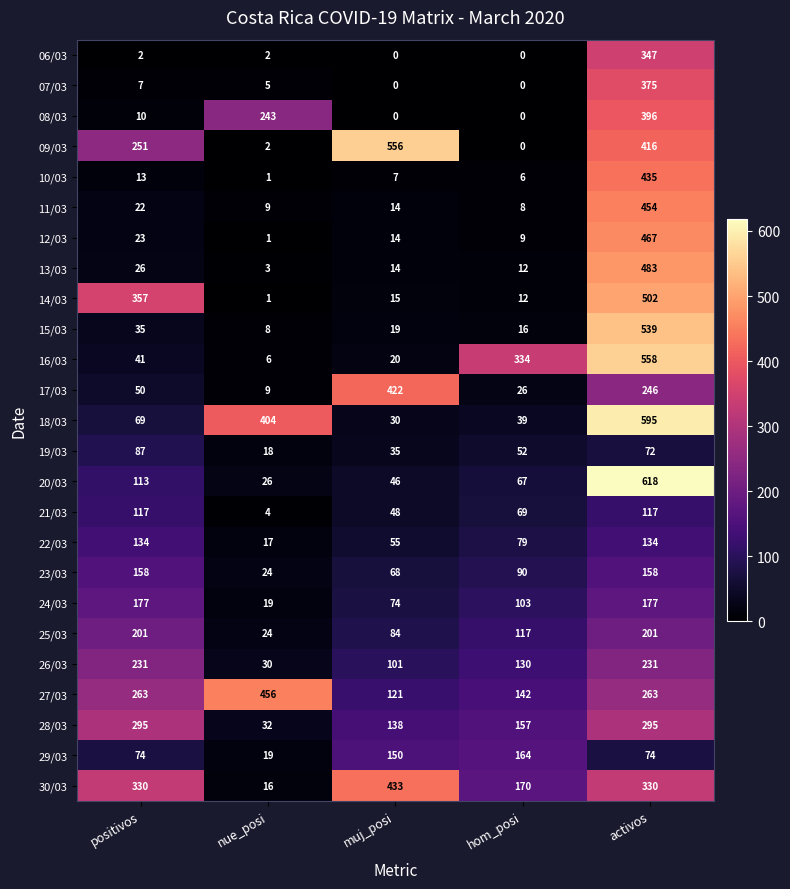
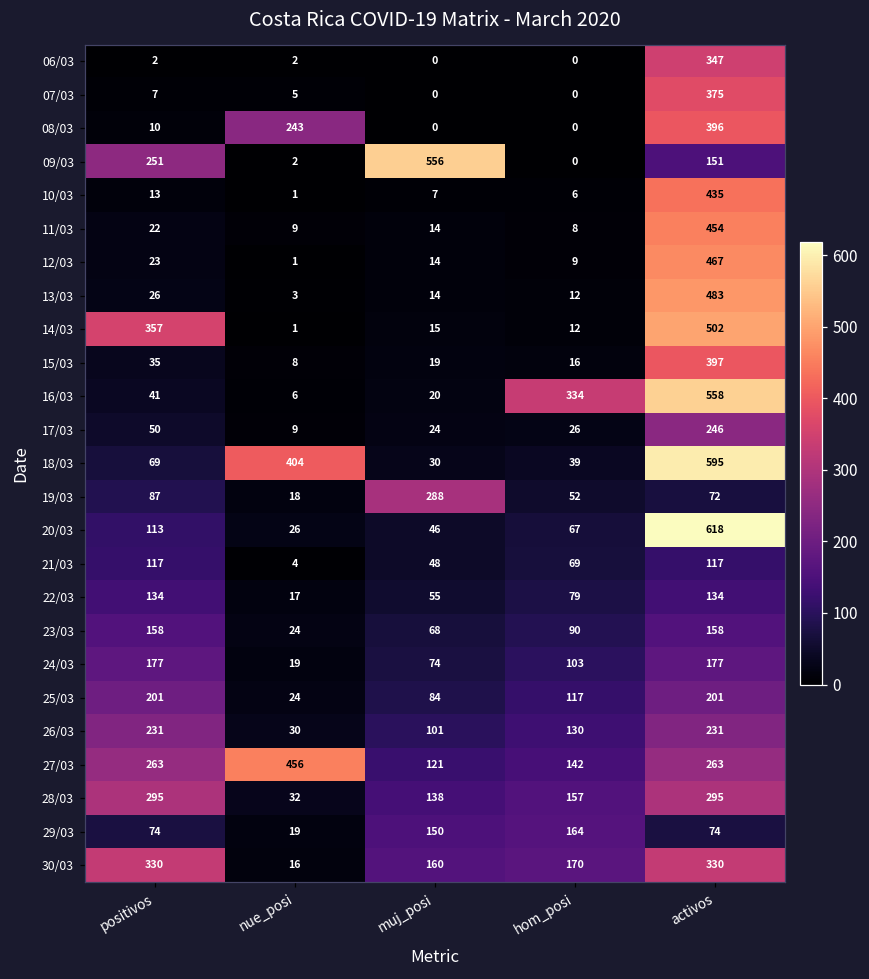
  {
    "06/03": {
      "positivos": 2,
      "nue_posi": 2,
      "muj_posi": 0,
      "hom_posi": 0,
      "activos": 347
    },
    "07/03": {
      "positivos": 7,
      "nue_posi": 5,
      "muj_posi": 0,
      "hom_posi": 0,
      "activos": 375
    },
    "08/03": {
      "positivos": 10,
      "nue_posi": 243,
      "muj_posi": 0,
      "hom_posi": 0,
      "activos": 396
    },
    "09/03": {
      "positivos": 251,
      "nue_posi": 2,
      "muj_posi": 556,
      "hom_posi": 0,
-     "activos": 416
+     "activos": 151
    },
    "10/03": {
      "positivos": 13,
      "nue_posi": 1,
      "muj_posi": 7,
      "hom_posi": 6,
      "activos": 435
    },
    "11/03": {
      "positivos": 22,
      "nue_posi": 9,
      "muj_posi": 14,
      "hom_posi": 8,
      "activos": 454
    },
    "12/03": {
      "positivos": 23,
      "nue_posi": 1,
      "muj_posi": 14,
      "hom_posi": 9,
      "activos": 467
    },
    "13/03": {
      "positivos": 26,
      "nue_posi": 3,
      "muj_posi": 14,
      "hom_posi": 12,
      "activos": 483
    },
    "14/03": {
      "positivos": 357,
      "nue_posi": 1,
      "muj_posi": 15,
      "hom_posi": 12,
      "activos": 502
    },
    "15/03": {
      "positivos": 35,
      "nue_posi": 8,
      "muj_posi": 19,
      "hom_posi": 16,
-     "activos": 539
+     "activos": 397
    },
    "16/03": {
      "positivos": 41,
      "nue_posi": 6,
      "muj_posi": 20,
      "hom_posi": 334,
      "activos": 558
    },
    "17/03": {
      "positivos": 50,
      "nue_posi": 9,
-     "muj_posi": 422,
+     "muj_posi": 24,
      "hom_posi": 26,
      "activos": 246
    },
    "18/03": {
      "positivos": 69,
      "nue_posi": 404,
      "muj_posi": 30,
      "hom_posi": 39,
      "activos": 595
    },
    "19/03": {
      "positivos": 87,
      "nue_posi": 18,
-     "muj_posi": 35,
+     "muj_posi": 288,
      "hom_posi": 52,
      "activos": 72
    },
    "20/03": {
      "positivos": 113,
      "nue_posi": 26,
      "muj_posi": 46,
      "hom_posi": 67,
      "activos": 618
    },
    "21/03": {
      "positivos": 117,
      "nue_posi": 4,
      "muj_posi": 48,
      "hom_posi": 69,
      "activos": 117
    },
    "22/03": {
      "positivos": 134,
      "nue_posi": 17,
      "muj_posi": 55,
      "hom_posi": 79,
      "activos": 134
    },
    "23/03": {
      "positivos": 158,
      "nue_posi": 24,
      "muj_posi": 68,
      "hom_posi": 90,
      "activos": 158
    },
    "24/03": {
      "positivos": 177,
      "nue_posi": 19,
      "muj_posi": 74,
      "hom_posi": 103,
      "activos": 177
    },
    "25/03": {
      "positivos": 201,
      "nue_posi": 24,
      "muj_posi": 84,
      "hom_posi": 117,
      "activos": 201
    },
    "26/03": {
      "positivos": 231,
      "nue_posi": 30,
      "muj_posi": 101,
      "hom_posi": 130,
      "activos": 231
    },
    "27/03": {
      "positivos": 263,
      "nue_posi": 456,
      "muj_posi": 121,
      "hom_posi": 142,
      "activos": 263
    },
    "28/03": {
      "positivos": 295,
      "nue_posi": 32,
      "muj_posi": 138,
      "hom_posi": 157,
      "activos": 295
    },
    "29/03": {
      "positivos": 74,
      "nue_posi": 19,
      "muj_posi": 150,
      "hom_posi": 164,
      "activos": 74
    },
    "30/03": {
      "positivos": 330,
      "nue_posi": 16,
-     "muj_posi": 433,
+     "muj_posi": 160,
      "hom_posi": 170,
      "activos": 330
    }
  }
